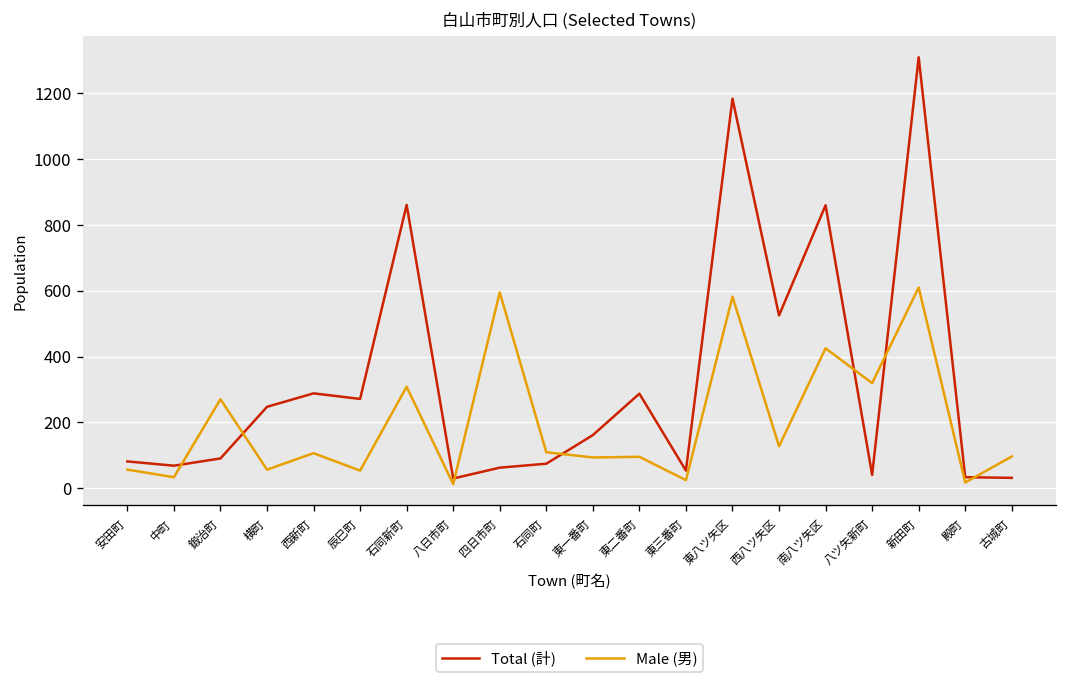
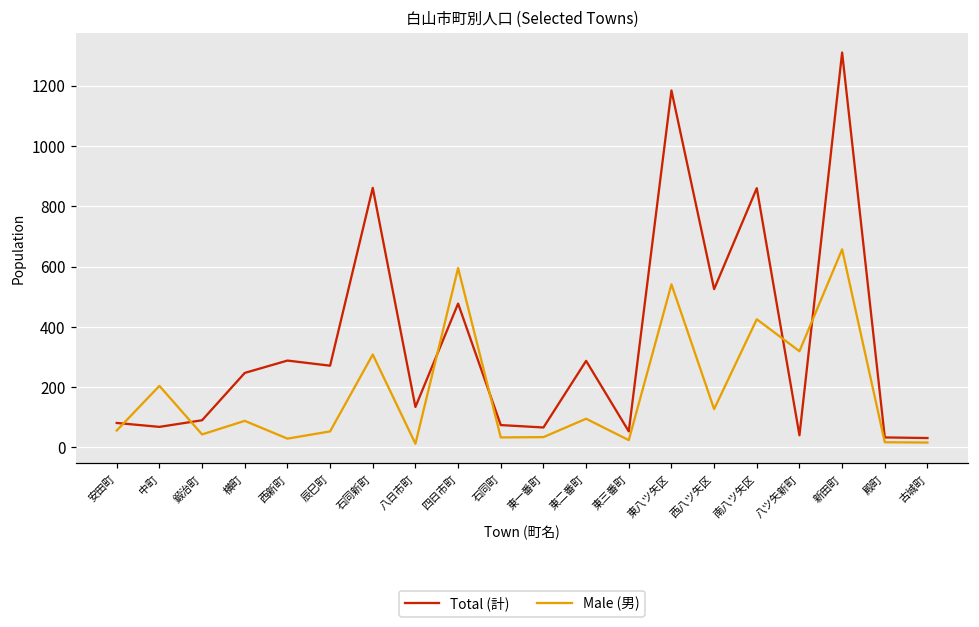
  {
    "Total (計)": {
      "安田町": 80,
      "中町": 70,
      "鍛治町": 90,
      "横町": 250,
      "西新町": 290,
      "辰巳町": 270,
      "石同新町": 860,
-     "八日市町": 30,
-     "四日市町": 60,
+     "八日市町": 130,
+     "四日市町": 480,
      "石同町": 70,
-     "東一番町": 160,
+     "東一番町": 70,
      "東二番町": 290,
      "東三番町": 50,
      "東八ツ矢区": 1180,
      "西八ツ矢区": 530,
      "南八ツ矢区": 860,
      "八ツ矢新町": 40,
      "新田町": 1310,
      "殿町": 30,
      "古城町": 30
    },
    "Male (男)": {
      "安田町": 60,
-     "中町": 30,
-     "鍛治町": 270,
-     "横町": 60,
-     "西新町": 110,
+     "中町": 200,
+     "鍛治町": 40,
+     "横町": 90,
+     "西新町": 30,
      "辰巳町": 50,
      "石同新町": 310,
      "八日市町": 10,
      "四日市町": 600,
-     "石同町": 110,
-     "東一番町": 90,
+     "石同町": 30,
+     "東一番町": 30,
      "東二番町": 100,
      "東三番町": 20,
-     "東八ツ矢区": 580,
+     "東八ツ矢区": 540,
      "西八ツ矢区": 130,
      "南八ツ矢区": 430,
      "八ツ矢新町": 320,
-     "新田町": 610,
+     "新田町": 660,
      "殿町": 20,
-     "古城町": 100
+     "古城町": 20
    }
  }
